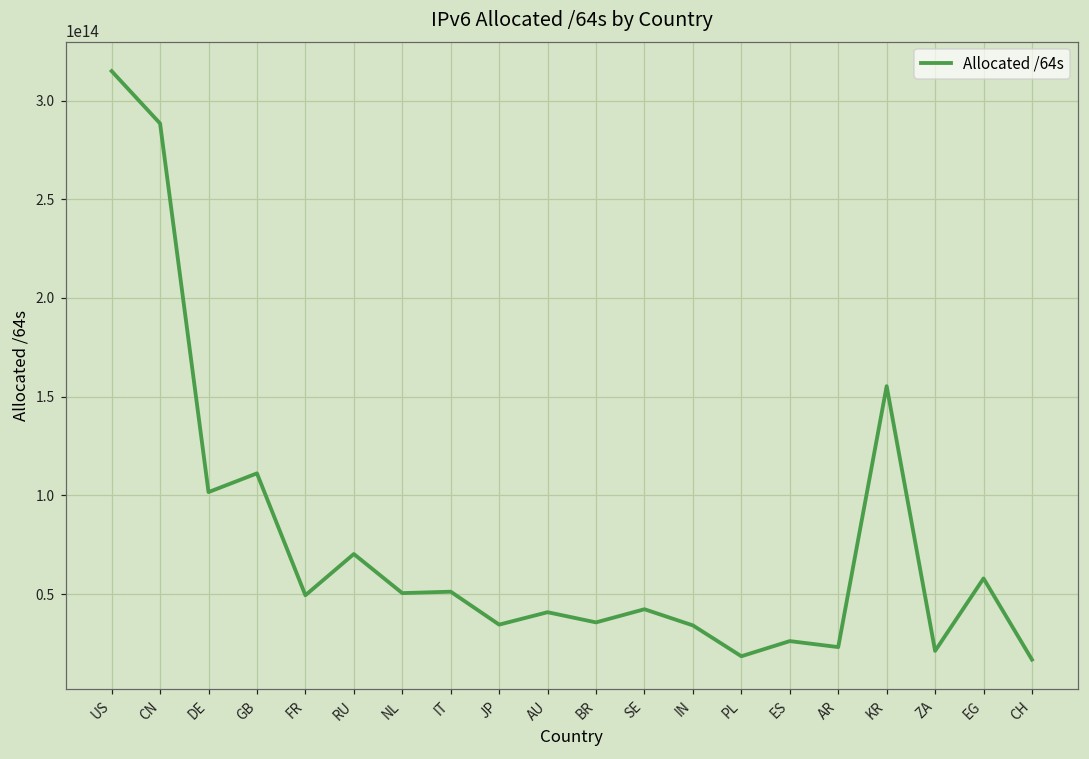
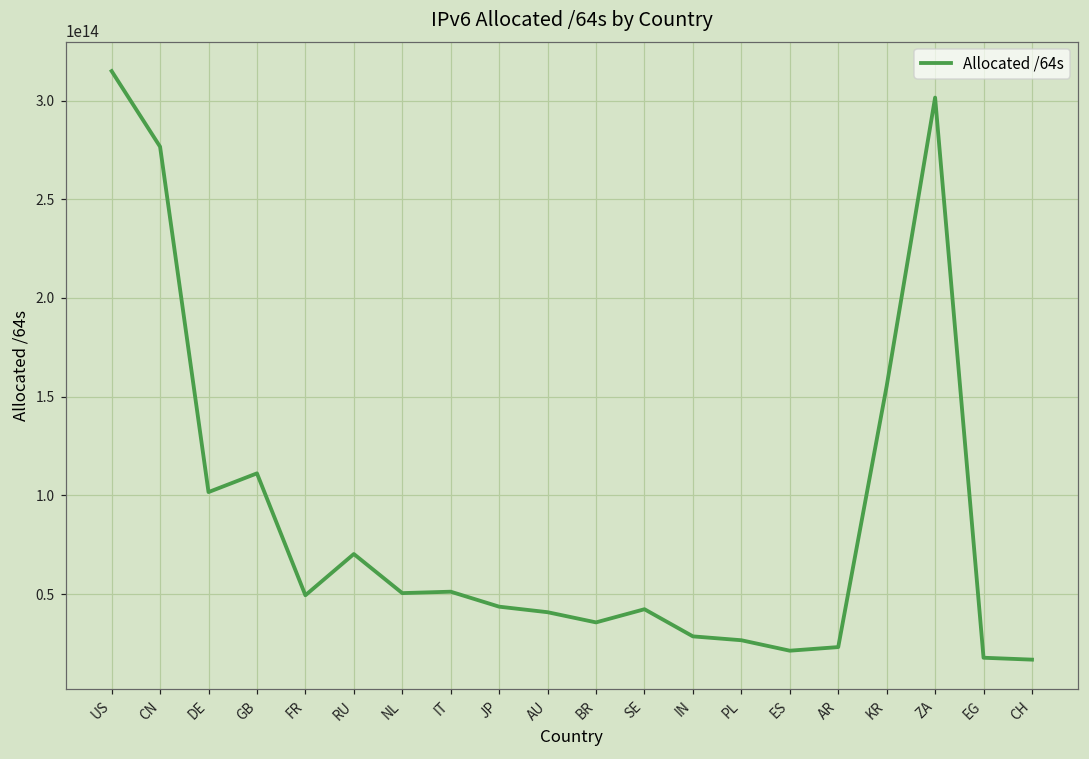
  {
    "US": 315000000000000,
-   "CN": 288000000000000,
+   "CN": 277000000000000,
    "DE": 102000000000000,
    "GB": 111000000000000,
    "FR": 49000000000000,
    "RU": 70000000000000,
    "NL": 50000000000000,
    "IT": 51000000000000,
-   "JP": 34000000000000,
+   "JP": 44000000000000,
    "AU": 41000000000000,
    "BR": 36000000000000,
    "SE": 42000000000000,
-   "IN": 34000000000000,
-   "PL": 18000000000000,
-   "ES": 26000000000000,
+   "IN": 29000000000000,
+   "PL": 27000000000000,
+   "ES": 21000000000000,
    "AR": 23000000000000,
    "KR": 155000000000000,
-   "ZA": 21000000000000,
-   "EG": 58000000000000,
+   "ZA": 302000000000000,
+   "EG": 18000000000000,
    "CH": 17000000000000
  }
